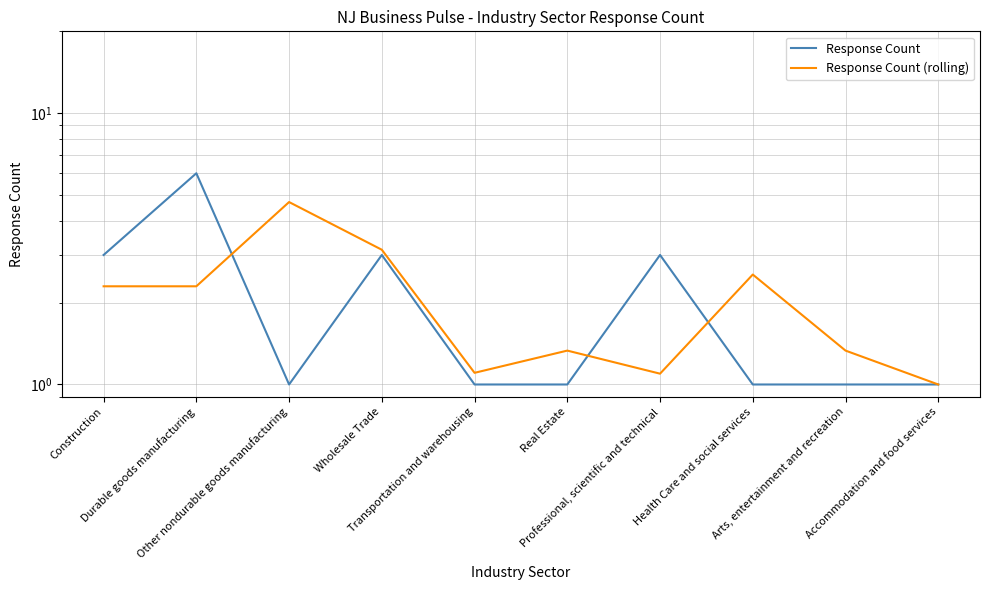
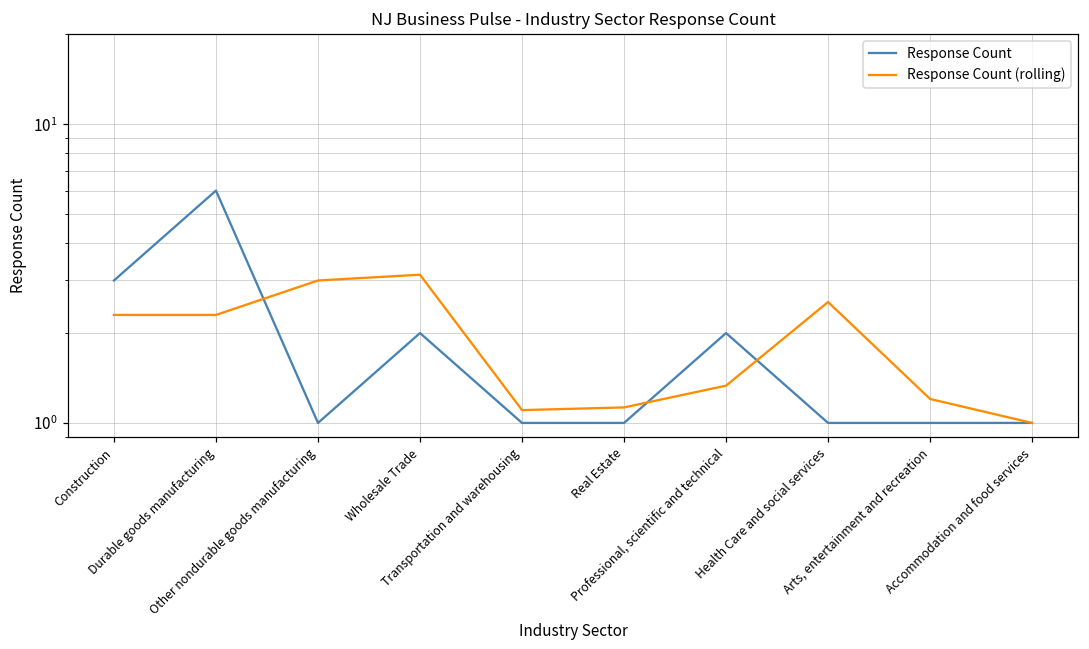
  {
    "Response Count": {
      "Construction": 3,
      "Durable goods manufacturing": 6,
      "Other nondurable goods manufacturing": 1,
-     "Wholesale Trade": 3,
+     "Wholesale Trade": 2,
      "Transportation and warehousing": 1,
      "Real Estate": 1,
-     "Professional, scientific and technical": 3,
+     "Professional, scientific and technical": 2,
      "Health Care and social services": 1,
      "Arts, entertainment and recreation": 1
    },
    "Response Count (rolling)": {
      "Construction": 2.3,
      "Durable goods manufacturing": 2.3,
-     "Other nondurable goods manufacturing": 4.7,
+     "Other nondurable goods manufacturing": 3.0,
      "Wholesale Trade": 3.1,
      "Transportation and warehousing": 1.10,
-     "Real Estate": 1.3,
-     "Professional, scientific and technical": 1.10,
+     "Real Estate": 1.13,
+     "Professional, scientific and technical": 1.3,
      "Health Care and social services": 2.5,
-     "Arts, entertainment and recreation": 1.3
+     "Arts, entertainment and recreation": 1.2
    }
  }
